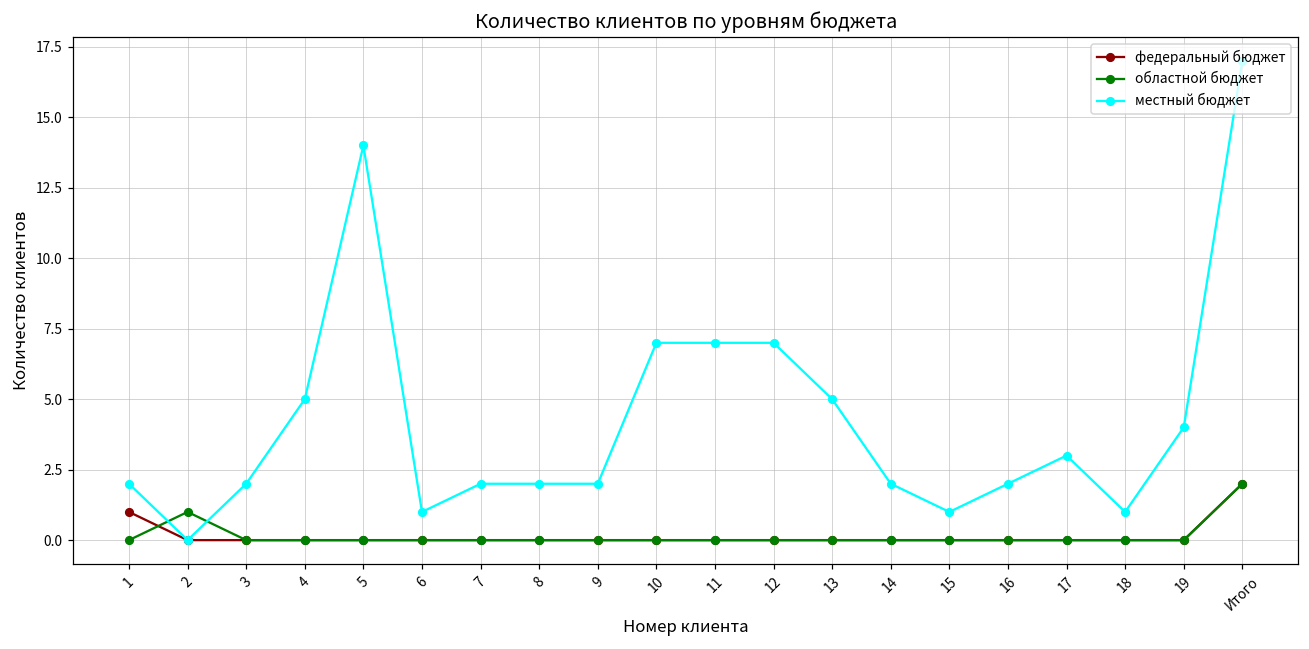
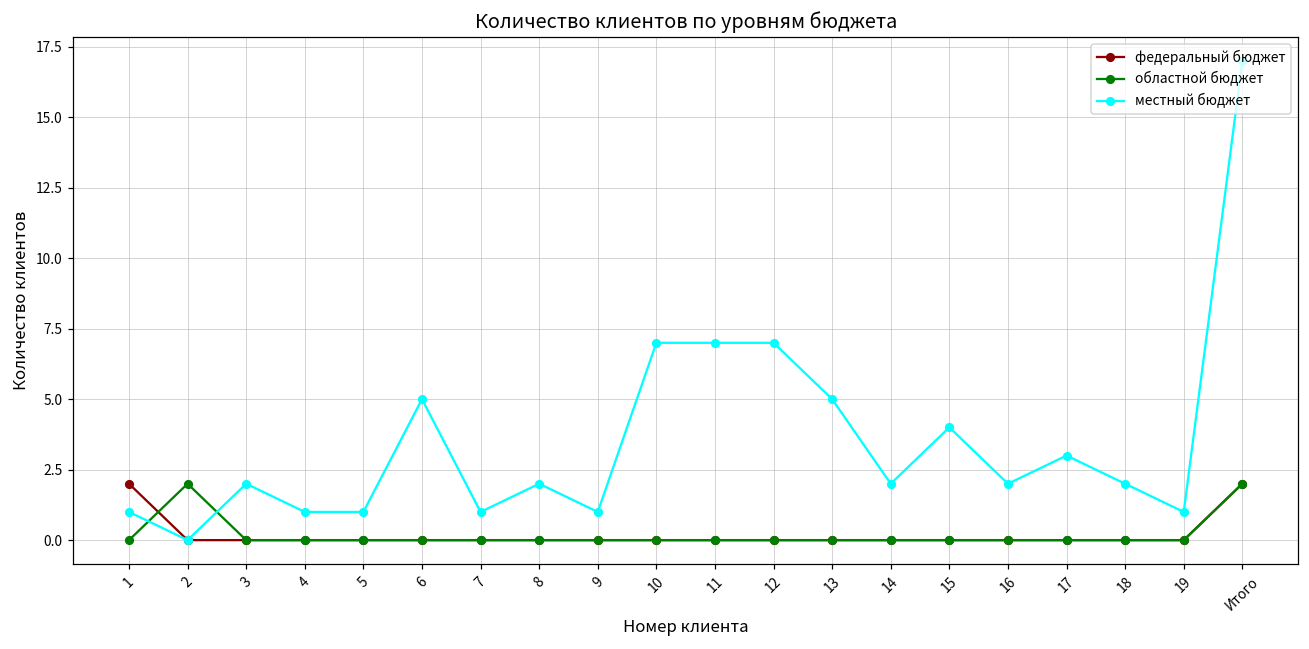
  {
    "федеральный бюджет": {
-     "1": 1
+     "1": 2
    },
    "областной бюджет": {
      "1": 0,
-     "2": 1
+     "2": 2
    },
    "местный бюджет": {
-     "1": 2,
+     "1": 1,
      "3": 2,
-     "4": 5,
-     "5": 14,
-     "6": 1,
-     "7": 2,
+     "4": 1,
+     "5": 1,
+     "6": 5,
+     "7": 1,
      "8": 2,
-     "9": 2,
+     "9": 1,
      "10": 7,
      "11": 7,
      "12": 7,
      "13": 5,
      "14": 2,
-     "15": 1,
+     "15": 4,
      "16": 2,
      "17": 3,
-     "18": 1,
-     "19": 4
+     "18": 2,
+     "19": 1
    }
  }
